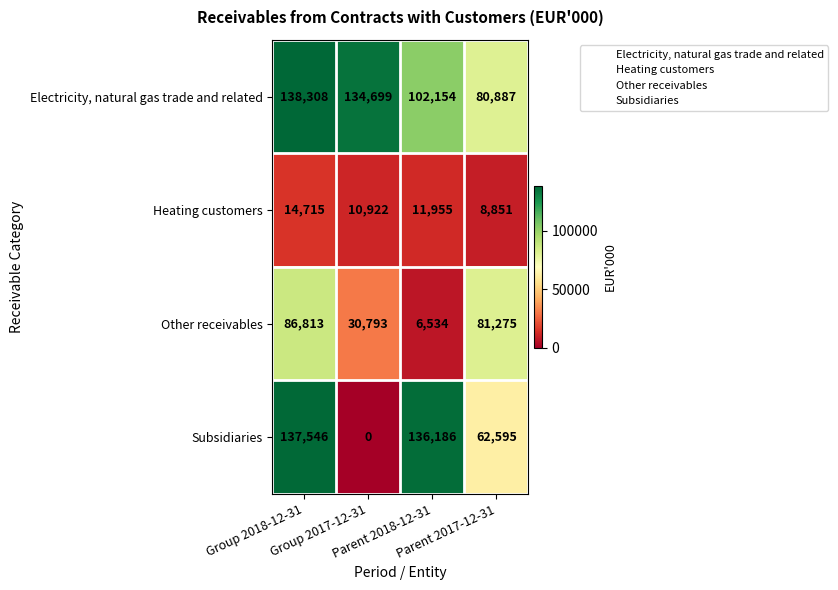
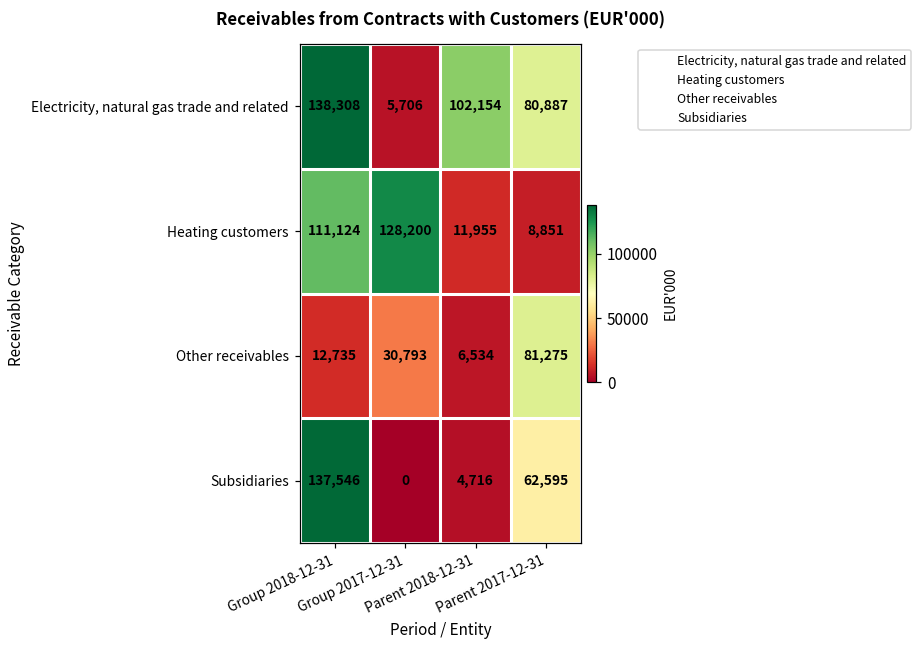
  {
    "Electricity, natural gas trade and related": {
      "Group 2018-12-31": "138,308",
-     "Group 2017-12-31": "134,699",
+     "Group 2017-12-31": "5,706",
      "Parent 2018-12-31": "102,154",
      "Parent 2017-12-31": "80,887"
    },
    "Heating customers": {
-     "Group 2018-12-31": "14,715",
-     "Group 2017-12-31": "10,922",
+     "Group 2018-12-31": "111,124",
+     "Group 2017-12-31": "128,200",
      "Parent 2018-12-31": "11,955",
      "Parent 2017-12-31": "8,851"
    },
    "Other receivables": {
-     "Group 2018-12-31": "86,813",
+     "Group 2018-12-31": "12,735",
      "Group 2017-12-31": "30,793",
      "Parent 2018-12-31": "6,534",
      "Parent 2017-12-31": "81,275"
    },
    "Subsidiaries": {
      "Group 2018-12-31": "137,546",
      "Group 2017-12-31": "0",
-     "Parent 2018-12-31": "136,186",
+     "Parent 2018-12-31": "4,716",
      "Parent 2017-12-31": "62,595"
    }
  }
